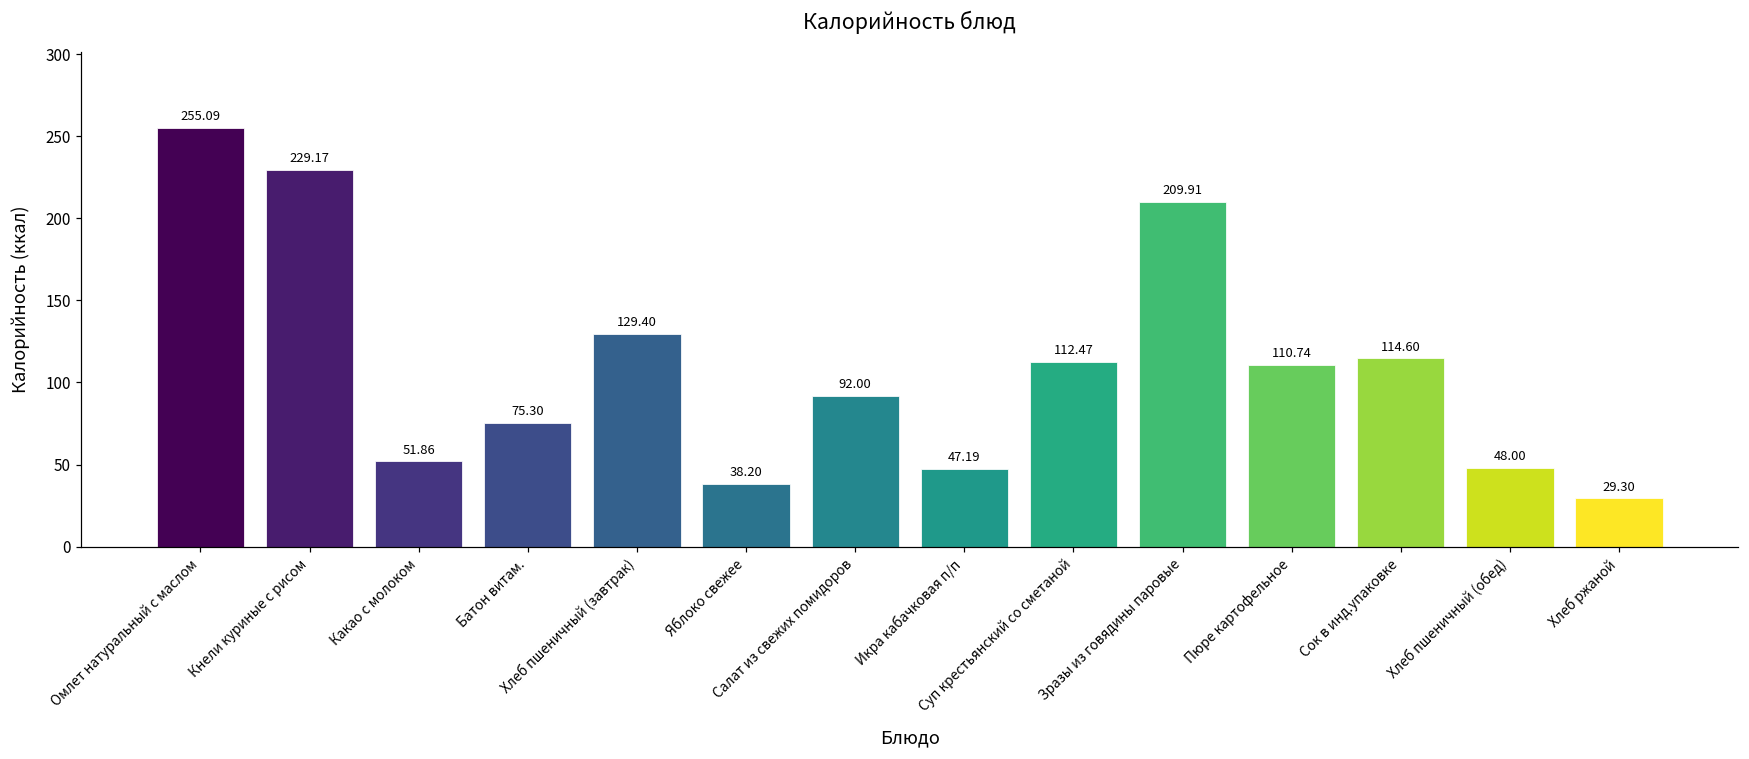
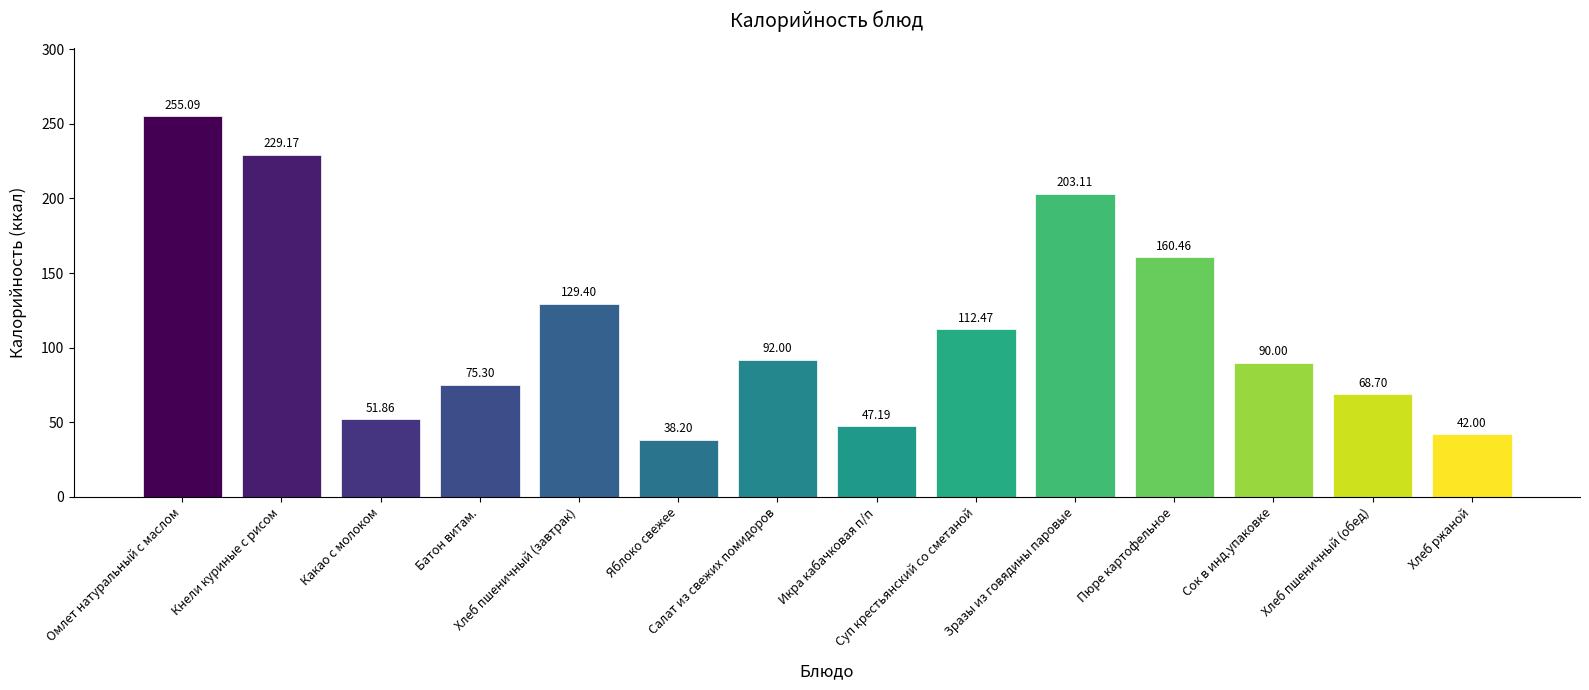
  {
    "Омлет натуральный с маслом": 255.09,
    "Кнели куриные с рисом": 229.17,
    "Какао с молоком": 51.86,
    "Батон витам.": 75.30,
    "Хлеб пшеничный (завтрак)": 129.40,
    "Яблоко свежее": 38.20,
    "Салат из свежих помидоров": 92.00,
    "Икра кабачковая п/п": 47.19,
    "Суп крестьянский со сметаной": 112.47,
-   "Зразы из говядины паровые": 209.91,
-   "Пюре картофельное": 110.74,
-   "Сок в инд.упаковке": 114.60,
-   "Хлеб пшеничный (обед)": 48.00,
-   "Хлеб ржаной": 29.30
+   "Зразы из говядины паровые": 203.11,
+   "Пюре картофельное": 160.46,
+   "Сок в инд.упаковке": 90.00,
+   "Хлеб пшеничный (обед)": 68.70,
+   "Хлеб ржаной": 42.00
  }
